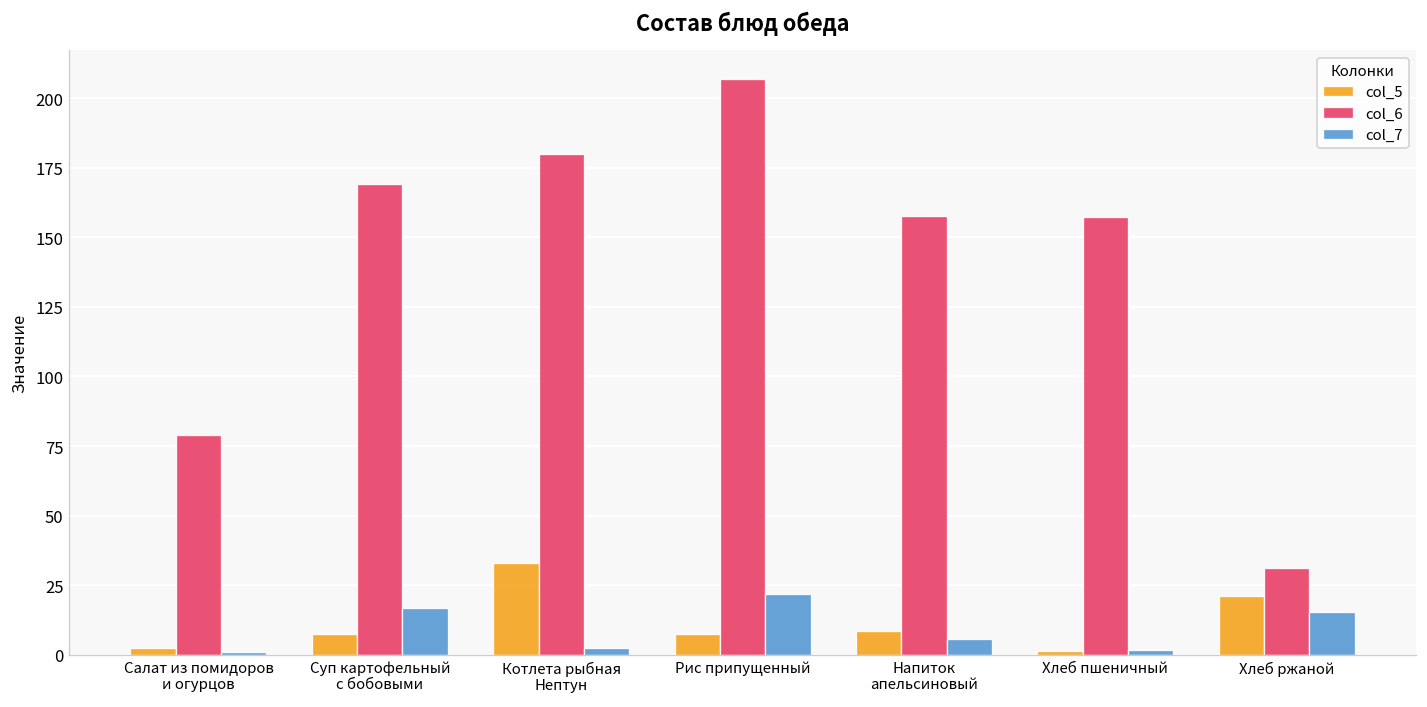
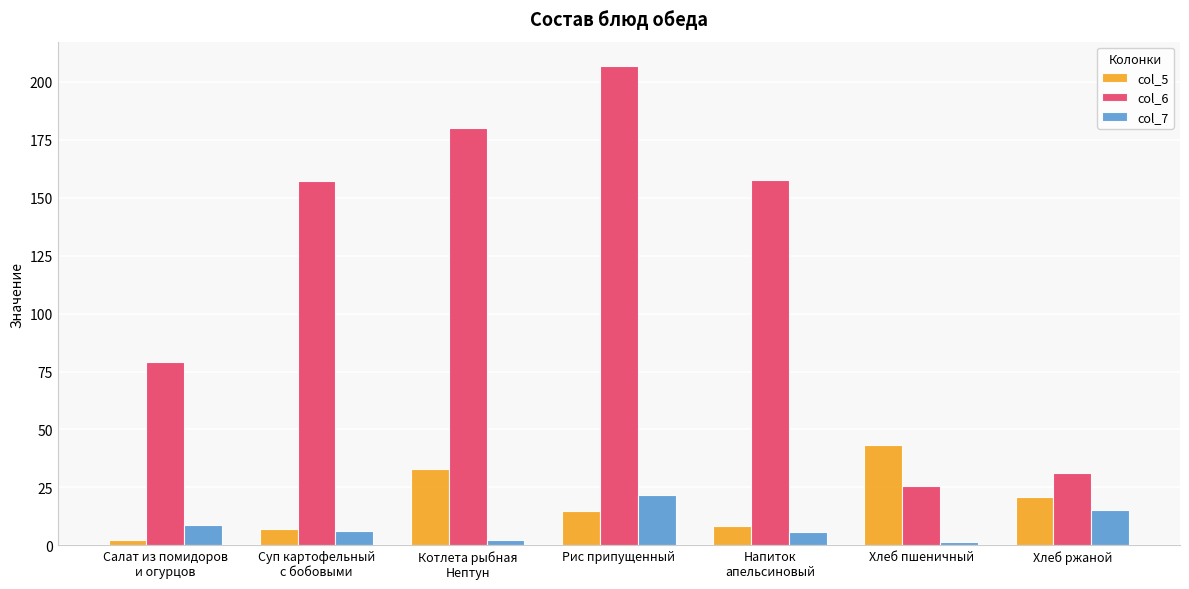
  {
    "col_5": {
      "Салат из помидоров и огурцов": 3,
      "Суп картофельный с бобовыми": 7,
      "Котлета рыбная Нептун": 33,
-     "Рис припущенный": 7,
+     "Рис припущенный": 15,
      "Напиток апельсиновый": 8,
-     "Хлеб пшеничный": 1,
+     "Хлеб пшеничный": 43,
      "Хлеб ржаной": 21
    },
    "col_6": {
      "Салат из помидоров и огурцов": 79,
-     "Суп картофельный с бобовыми": 169,
+     "Суп картофельный с бобовыми": 157,
      "Котлета рыбная Нептун": 180,
      "Рис припущенный": 207,
      "Напиток апельсиновый": 158,
-     "Хлеб пшеничный": 157,
+     "Хлеб пшеничный": 26,
      "Хлеб ржаной": 31
    },
    "col_7": {
-     "Салат из помидоров и огурцов": 1,
-     "Суп картофельный с бобовыми": 17,
+     "Салат из помидоров и огурцов": 9,
+     "Суп картофельный с бобовыми": 6,
      "Котлета рыбная Нептун": 2,
      "Рис припущенный": 22,
      "Напиток апельсиновый": 6,
      "Хлеб пшеничный": 2,
      "Хлеб ржаной": 15
    }
  }
